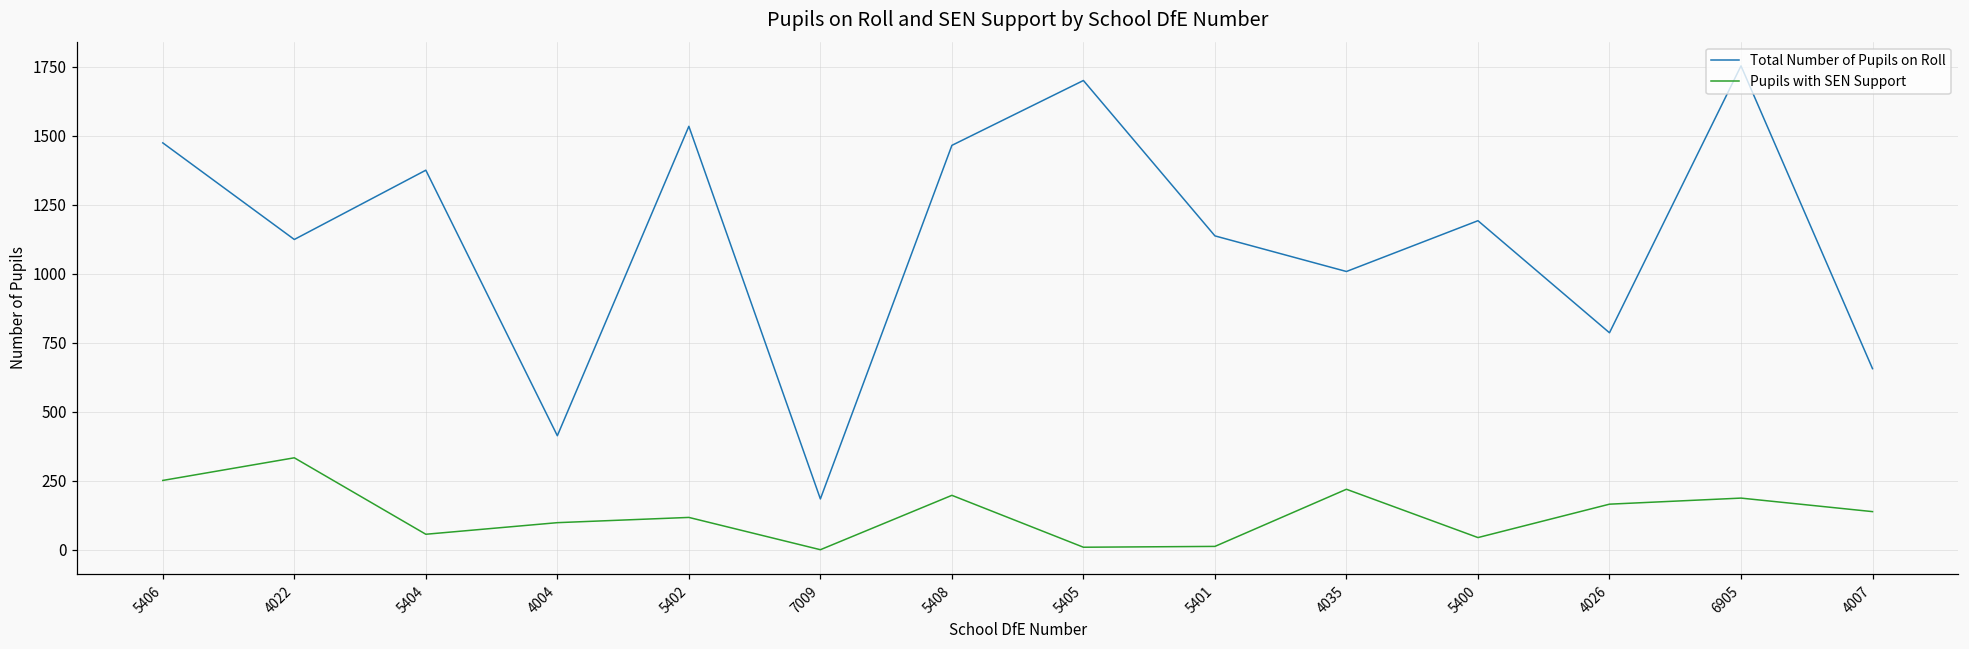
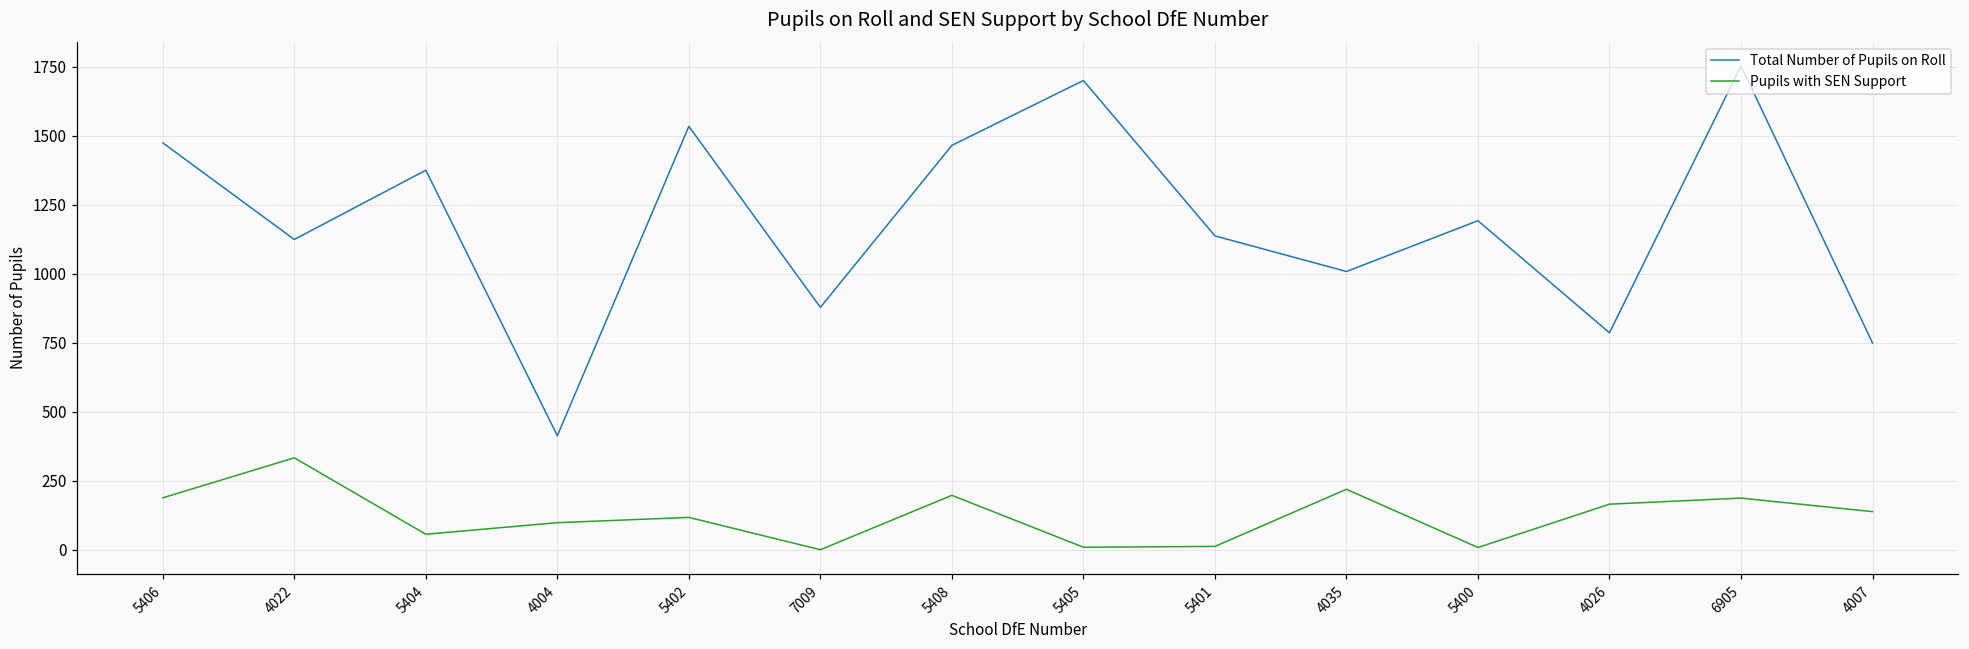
  {
    "Total Number of Pupils on Roll": {
      "5406": 1470,
      "4022": 1120,
      "5404": 1380,
      "4004": 410,
      "5402": 1530,
-     "7009": 180,
+     "7009": 880,
      "5408": 1470,
      "5405": 1700,
      "5401": 1140,
      "4035": 1010,
      "5400": 1190,
      "4026": 790,
-     "4007": 660
+     "4007": 750
    },
    "Pupils with SEN Support": {
-     "5406": 250,
+     "5406": 190,
      "4022": 330,
      "5404": 60,
      "4004": 100,
      "5402": 120,
      "7009": 0,
      "5408": 200,
      "5405": 10,
      "5401": 10,
      "4035": 220,
-     "5400": 40,
+     "5400": 10,
      "4026": 170,
      "6905": 190,
      "4007": 140
    }
  }
